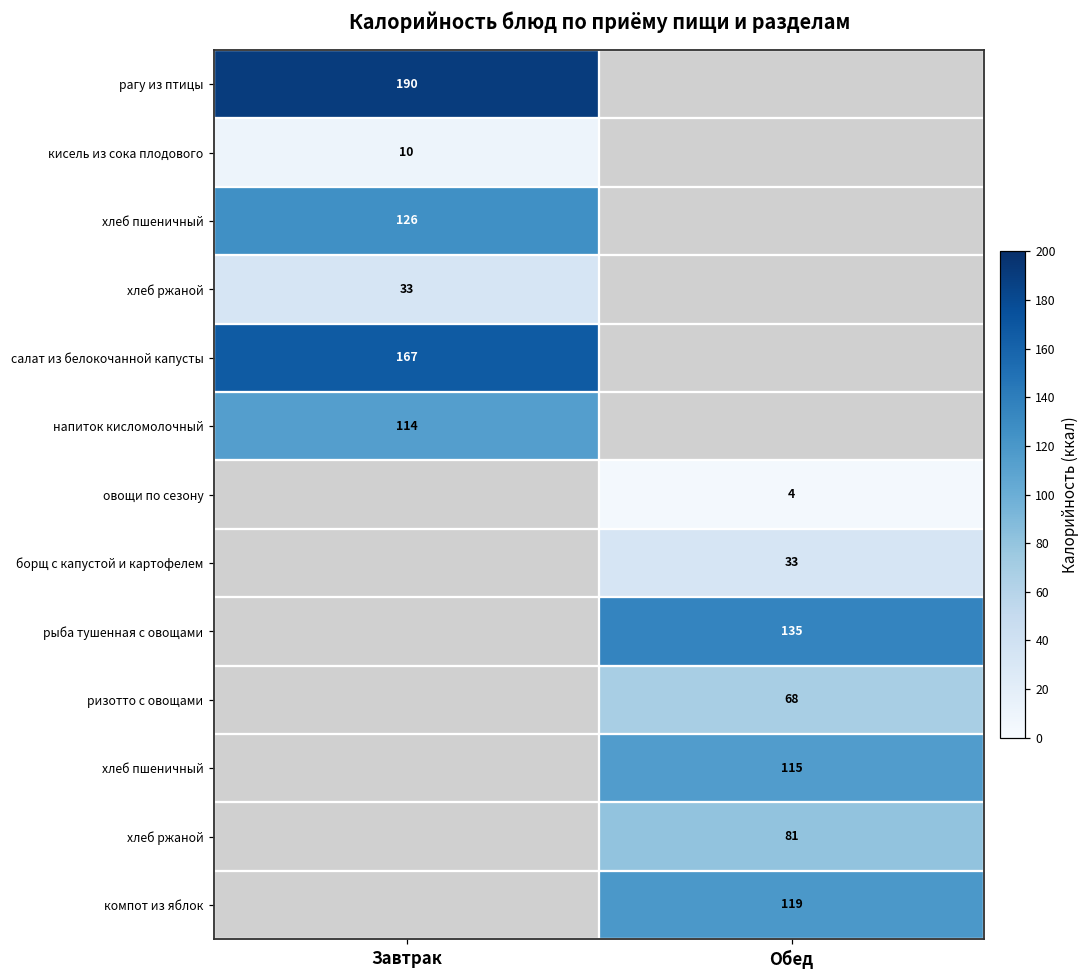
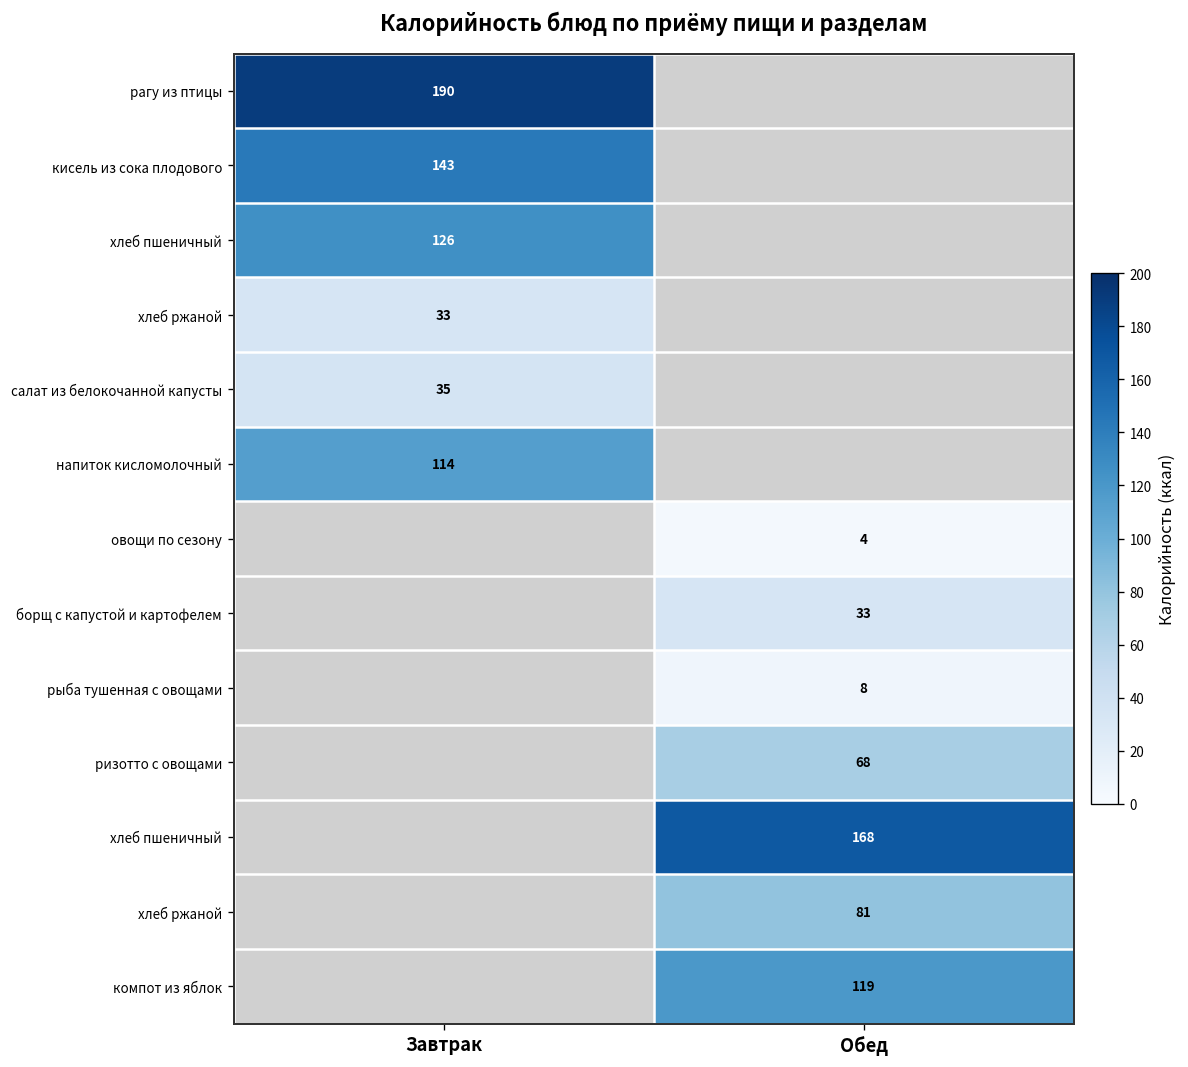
  {
    "рагу из птицы": {
      "Завтрак": 190
    },
    "кисель из сока плодового": {
-     "Завтрак": 10
+     "Завтрак": 143
    },
    "хлеб пшеничный": {
      "Завтрак": 126,
-     "Обед": 115
+     "Обед": 168
    },
    "хлеб ржаной": {
      "Завтрак": 33,
      "Обед": 81
    },
    "салат из белокочанной капусты": {
-     "Завтрак": 167
+     "Завтрак": 35
    },
    "напиток кисломолочный": {
      "Завтрак": 114
    },
    "овощи по сезону": {
      "Обед": 4
    },
    "борщ с капустой и картофелем": {
      "Обед": 33
    },
    "рыба тушенная с овощами": {
-     "Обед": 135
+     "Обед": 8
    },
    "ризотто с овощами": {
      "Обед": 68
    },
    "компот из яблок": {
      "Обед": 119
    }
  }
